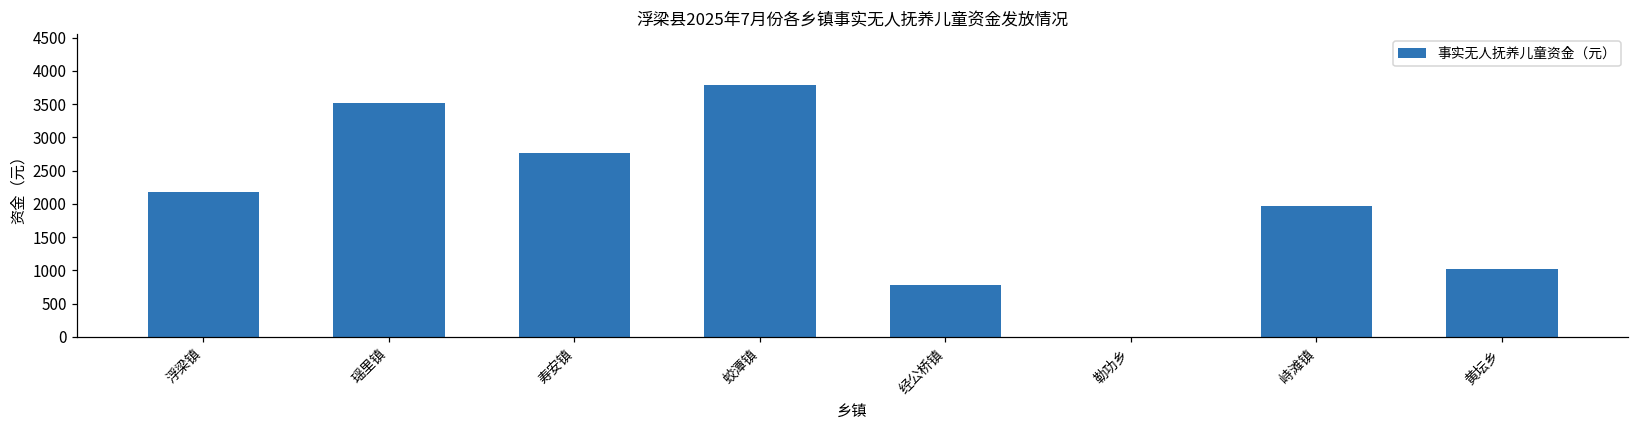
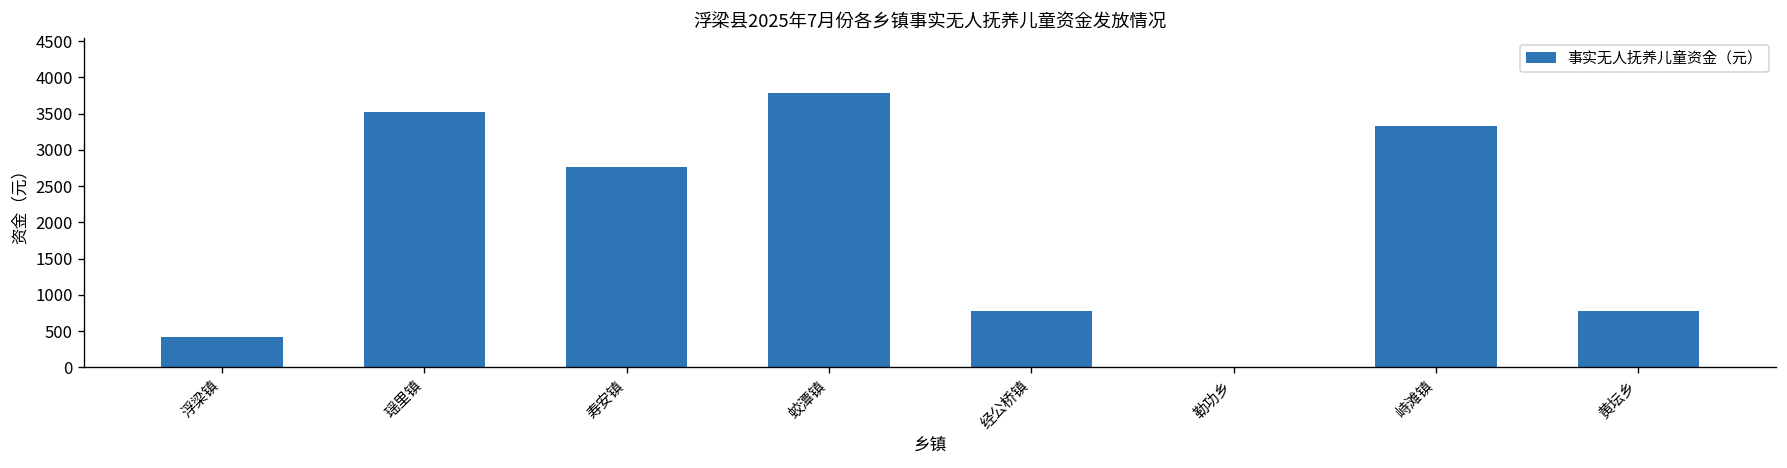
  {
-   "浮梁镇": 2200,
+   "浮梁镇": 400,
    "瑶里镇": 3500,
    "寿安镇": 2800,
    "蛟潭镇": 3800,
    "经公桥镇": 800,
    "勒功乡": 0,
-   "峙滩镇": 2000,
-   "黄坛乡": 1000
+   "峙滩镇": 3300,
+   "黄坛乡": 800
  }
